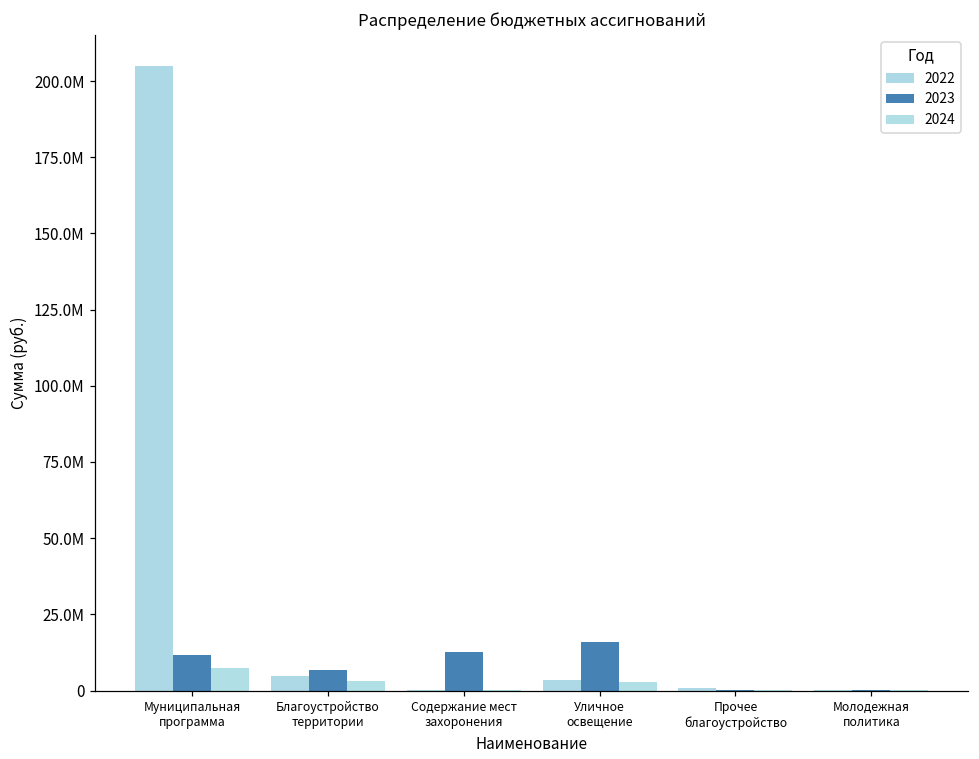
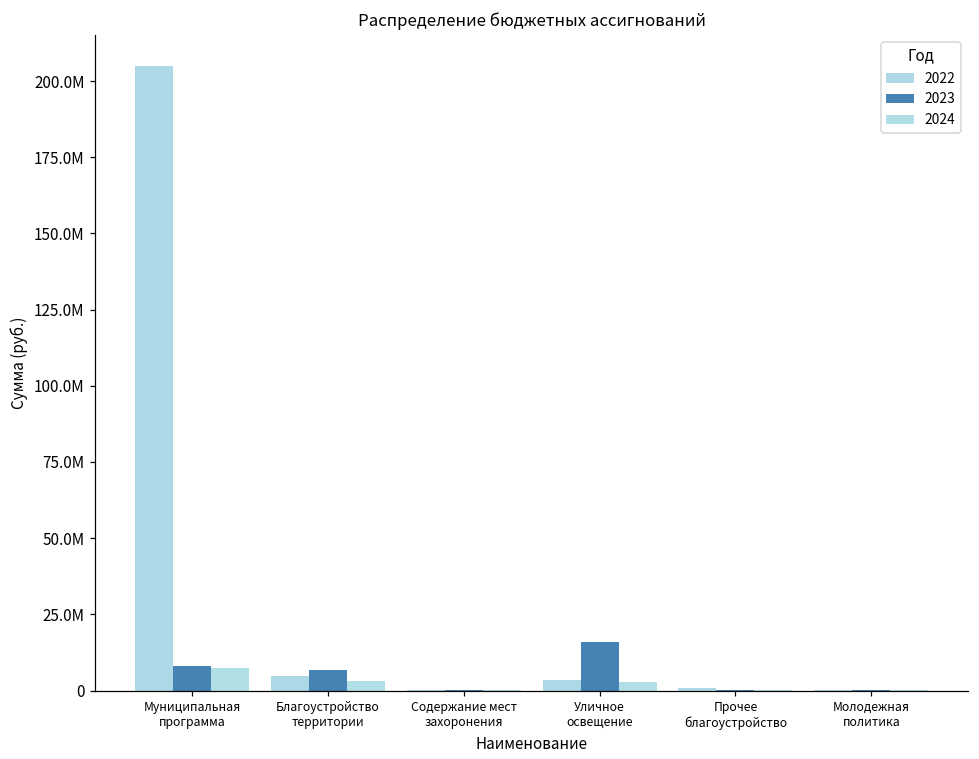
  {
    "2023": {
-     "Муниципальная программа": 12000000,
+     "Муниципальная программа": 8000000,
      "Благоустройство территории": 7000000,
-     "Содержание мест захоронения": 12000000,
+     "Содержание мест захоронения": 0,
      "Уличное освещение": 16000000
    }
  }
